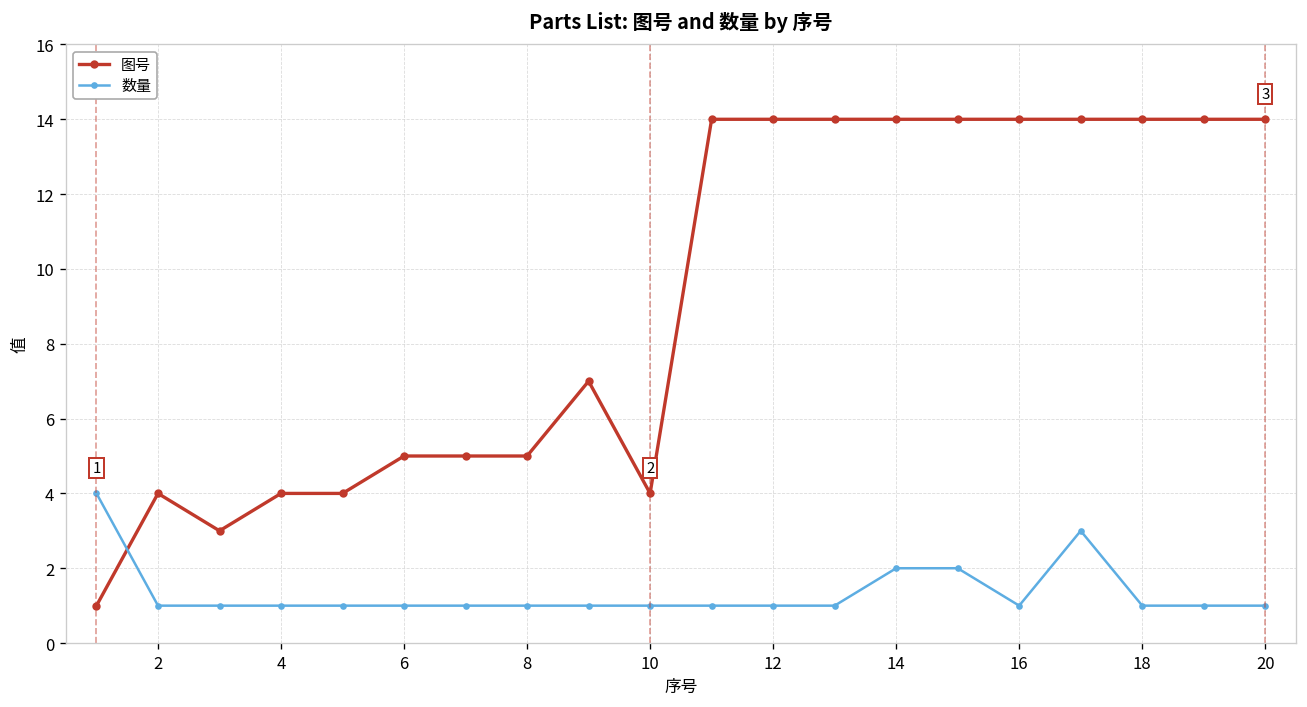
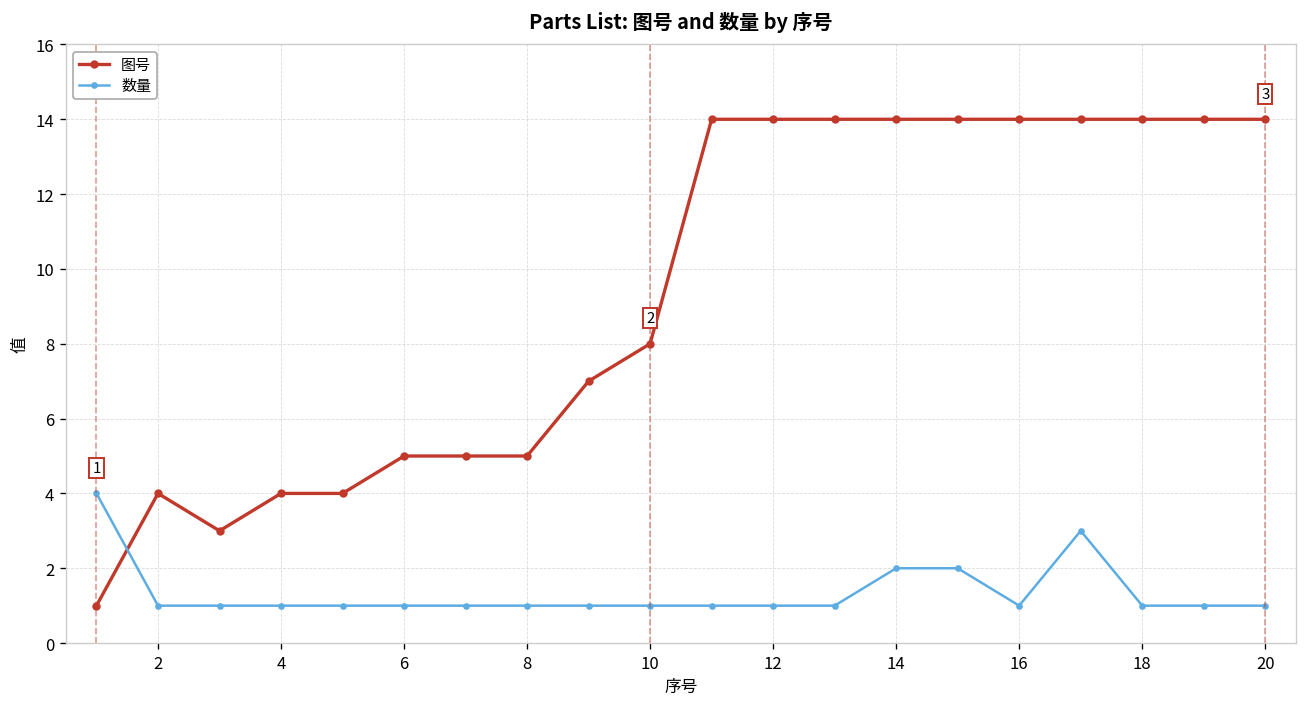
  {
    "图号": {
      "2": 4,
      "4": 4,
      "6": 5,
      "8": 5,
-     "10": 4,
+     "10": 8,
      "12": 14,
      "14": 14,
      "16": 14,
      "18": 14
    },
    "数量": {
      "2": 1,
      "4": 1,
      "6": 1,
      "8": 1,
      "10": 1,
      "12": 1,
      "14": 2,
      "16": 1,
      "18": 1,
      "20": 1
    }
  }
